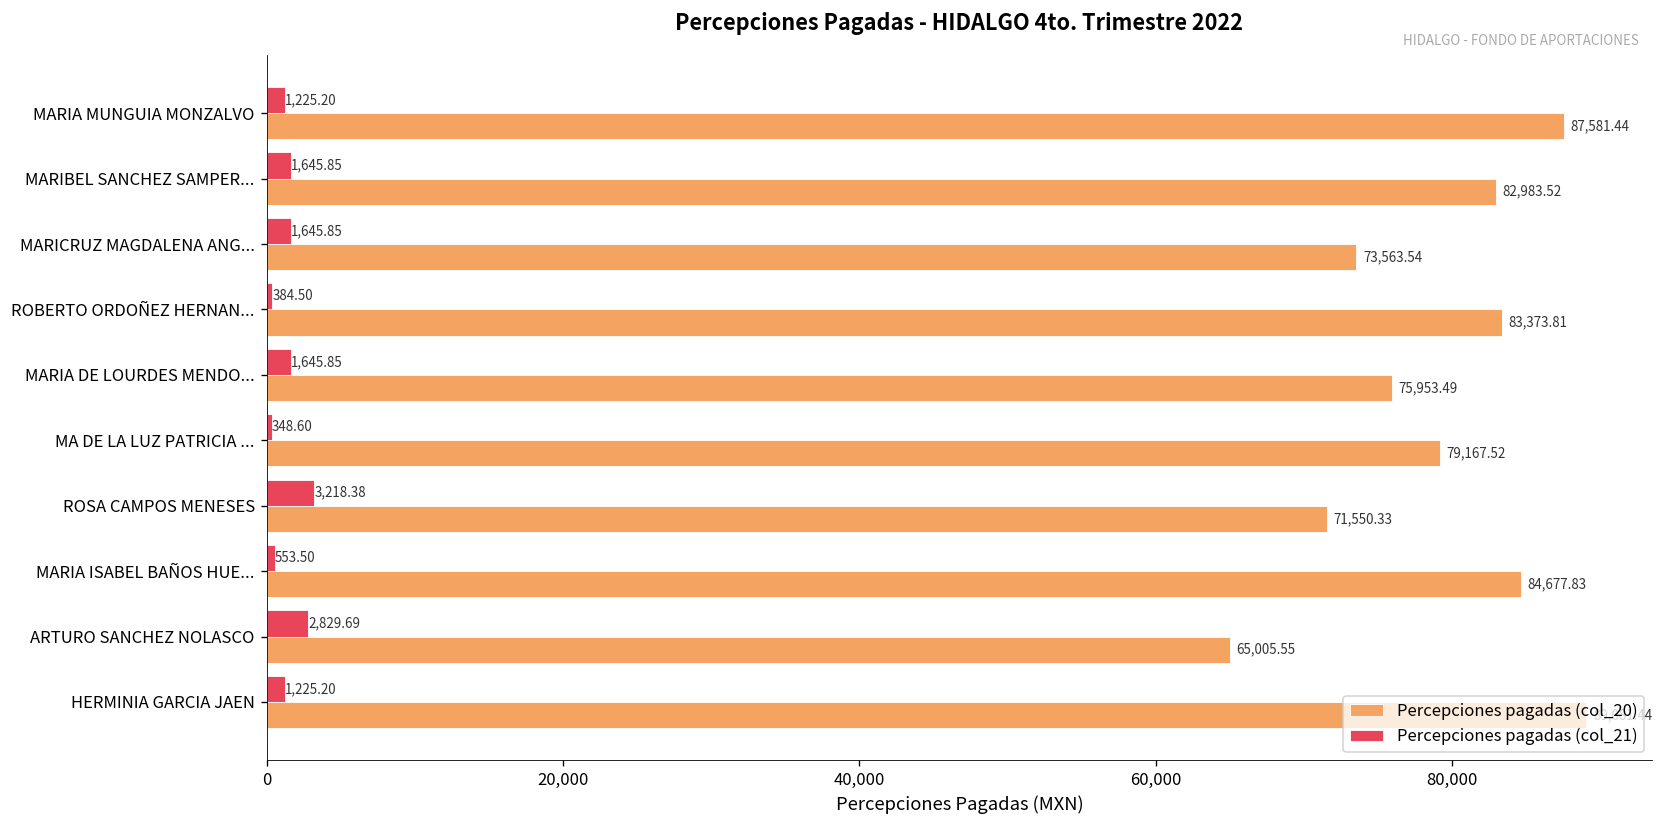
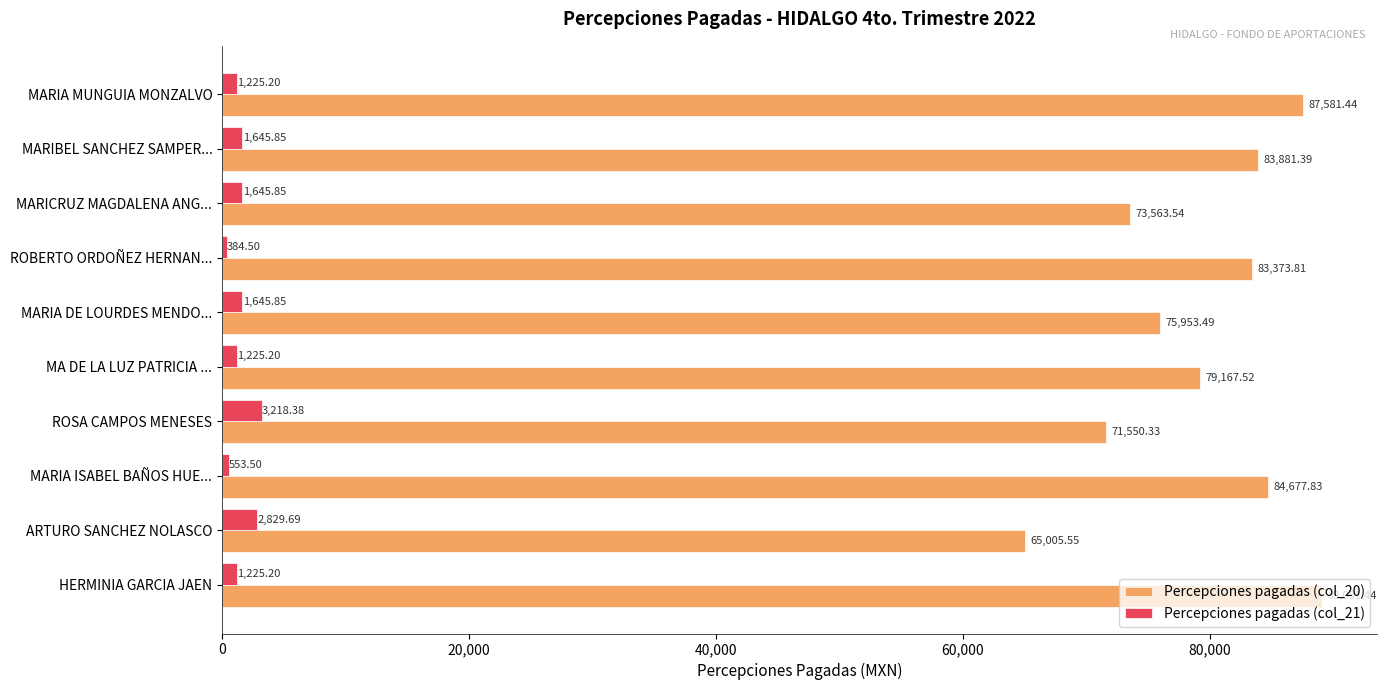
  {
    "Percepciones pagadas (col_20)": {
      "MARIA MUNGUIA MONZALVO": "87,581.44",
-     "MARIBEL SANCHEZ SAMPER...": "82,983.52",
+     "MARIBEL SANCHEZ SAMPER...": "83,881.39",
      "MARICRUZ MAGDALENA ANG...": "73,563.54",
      "ROBERTO ORDOÑEZ HERNAN...": "83,373.81",
      "MARIA DE LOURDES MENDO...": "75,953.49",
      "MA DE LA LUZ PATRICIA ...": "79,167.52",
      "ROSA CAMPOS MENESES": "71,550.33",
      "MARIA ISABEL BAÑOS HUE...": "84,677.83",
      "ARTURO SANCHEZ NOLASCO": "65,005.55"
    },
    "Percepciones pagadas (col_21)": {
      "MARIA MUNGUIA MONZALVO": "1,225.20",
      "MARIBEL SANCHEZ SAMPER...": "1,645.85",
      "MARICRUZ MAGDALENA ANG...": "1,645.85",
      "ROBERTO ORDOÑEZ HERNAN...": "384.50",
      "MARIA DE LOURDES MENDO...": "1,645.85",
-     "MA DE LA LUZ PATRICIA ...": "348.60",
+     "MA DE LA LUZ PATRICIA ...": "1,225.20",
      "ROSA CAMPOS MENESES": "3,218.38",
      "MARIA ISABEL BAÑOS HUE...": "553.50",
      "ARTURO SANCHEZ NOLASCO": "2,829.69",
      "HERMINIA GARCIA JAEN": "1,225.20"
    }
  }
